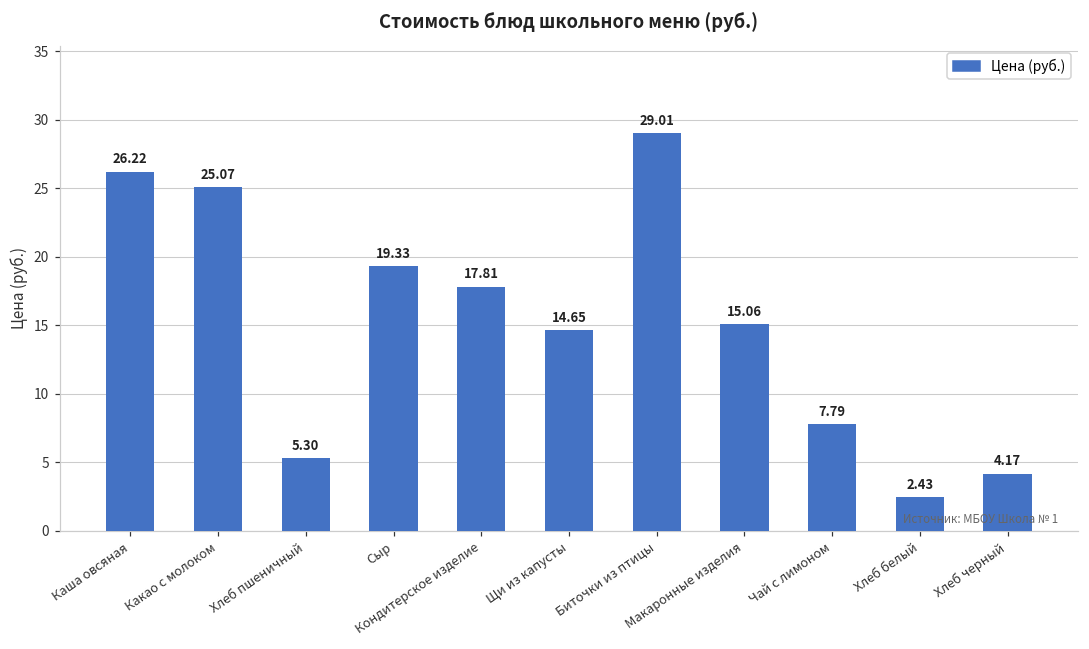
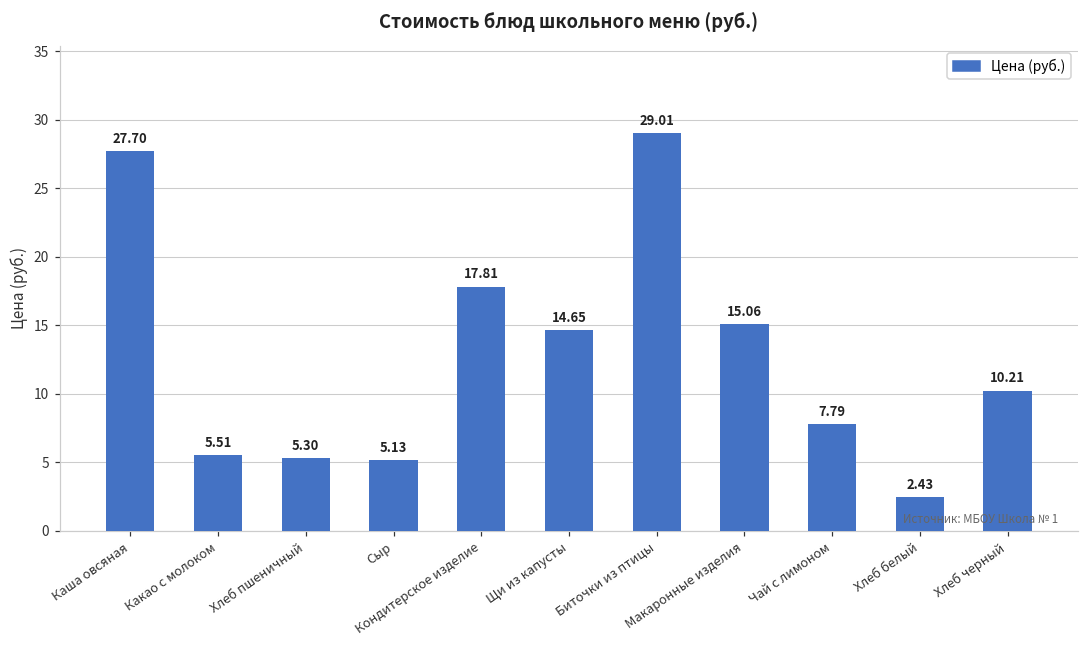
  {
-   "Каша овсяная": 26.22,
-   "Какао с молоком": 25.07,
+   "Каша овсяная": 27.70,
+   "Какао с молоком": 5.51,
    "Хлеб пшеничный": 5.30,
-   "Сыр": 19.33,
+   "Сыр": 5.13,
    "Кондитерское изделие": 17.81,
    "Щи из капусты": 14.65,
    "Биточки из птицы": 29.01,
    "Макаронные изделия": 15.06,
    "Чай с лимоном": 7.79,
    "Хлеб белый": 2.43,
-   "Хлеб черный": 4.17
+   "Хлеб черный": 10.21
  }
